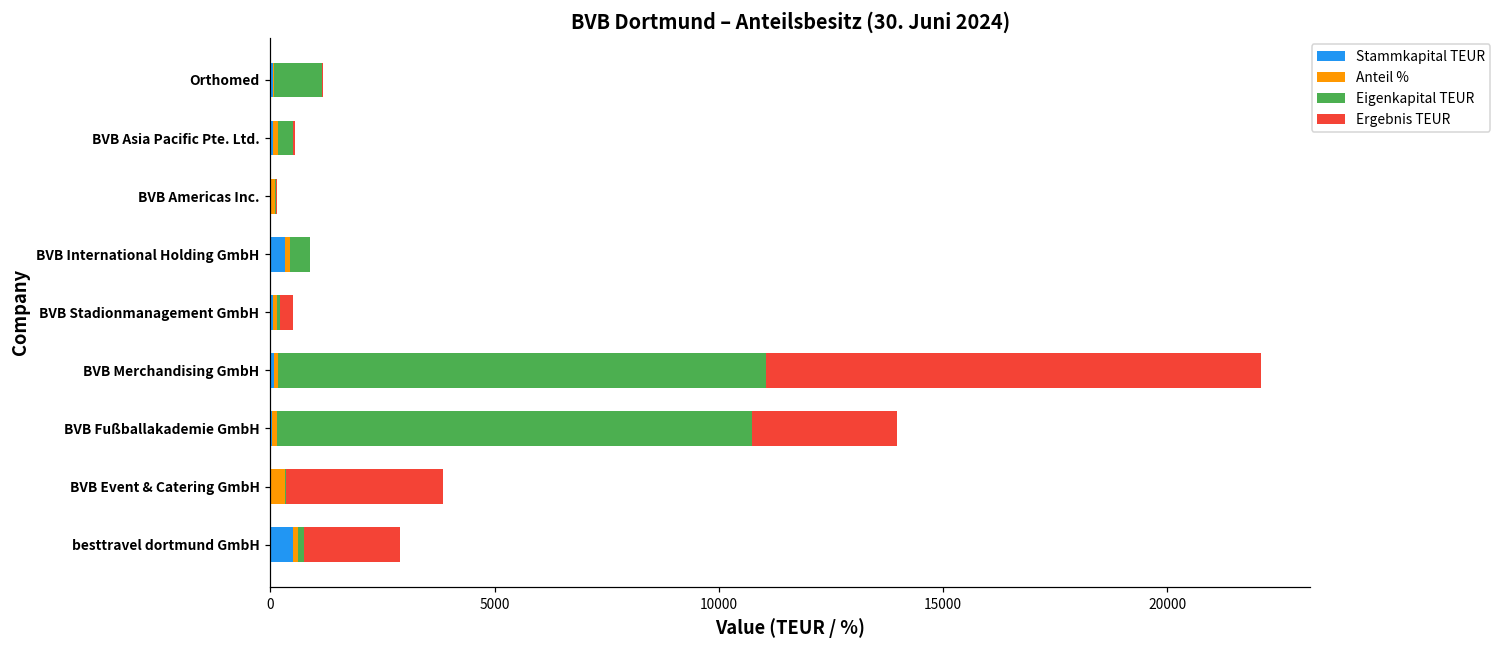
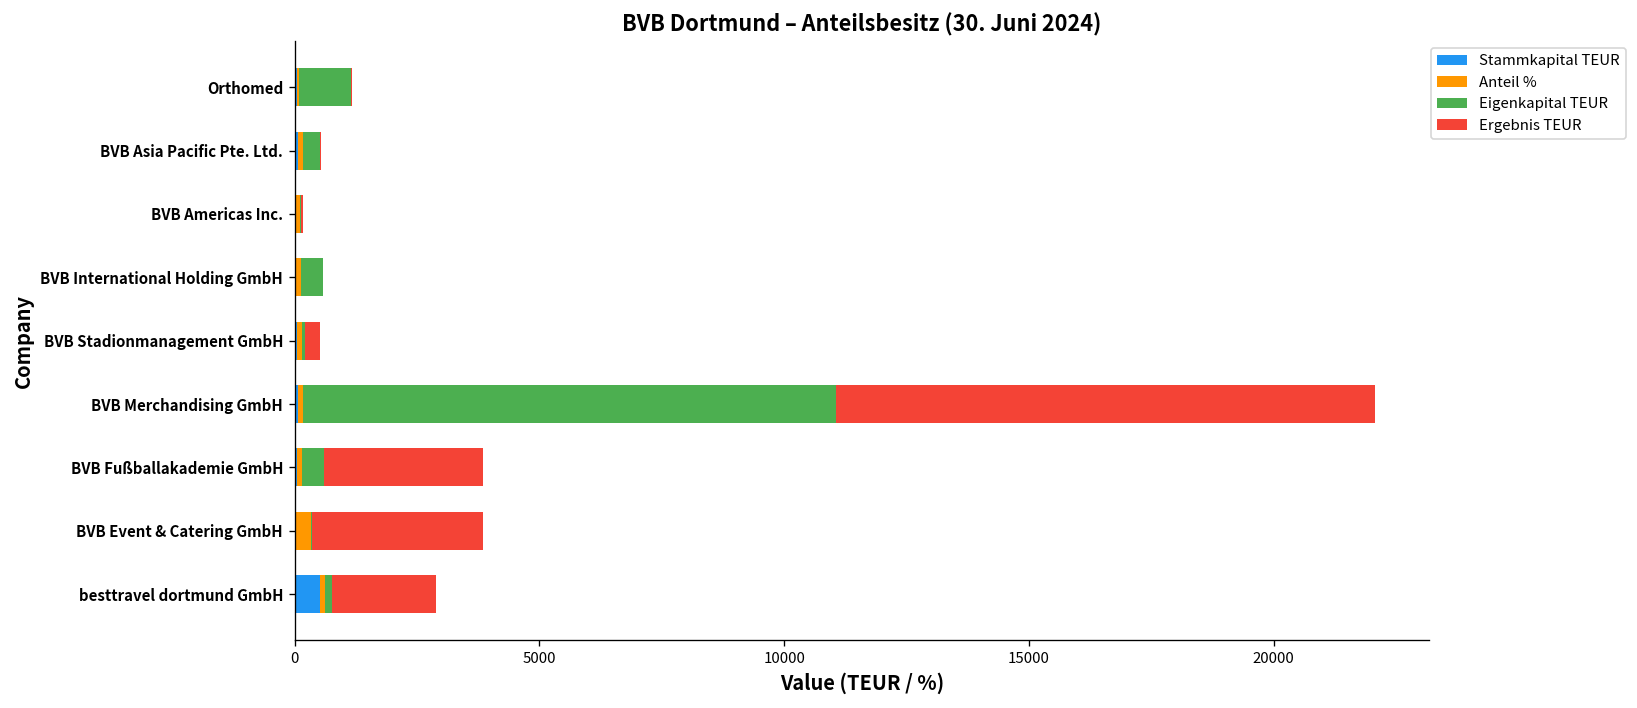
  {
    "Stammkapital TEUR": {
      "BVB Asia Pacific Pte. Ltd.": 100,
      "BVB Americas Inc.": 0,
-     "BVB International Holding GmbH": 300,
+     "BVB International Holding GmbH": 0,
      "BVB Merchandising GmbH": 100,
      "besttravel dortmund GmbH": 500
    },
    "Anteil %": {
      "BVB Asia Pacific Pte. Ltd.": 100,
      "BVB Americas Inc.": 100,
      "BVB International Holding GmbH": 100,
      "BVB Stadionmanagement GmbH": 100,
      "BVB Merchandising GmbH": 100,
      "BVB Fußballakademie GmbH": 100,
      "BVB Event & Catering GmbH": 300,
      "besttravel dortmund GmbH": 100
    },
    "Eigenkapital TEUR": {
      "Orthomed": 1100,
      "BVB Asia Pacific Pte. Ltd.": 300,
      "BVB International Holding GmbH": 500,
      "BVB Stadionmanagement GmbH": 100,
      "BVB Merchandising GmbH": 10900,
-     "BVB Fußballakademie GmbH": 10600,
+     "BVB Fußballakademie GmbH": 500,
      "besttravel dortmund GmbH": 100
    },
    "Ergebnis TEUR": {
      "BVB International Holding GmbH": 0,
      "BVB Stadionmanagement GmbH": 300,
      "BVB Merchandising GmbH": 11000,
      "BVB Fußballakademie GmbH": 3200,
      "BVB Event & Catering GmbH": 3500,
      "besttravel dortmund GmbH": 2100
    }
  }
